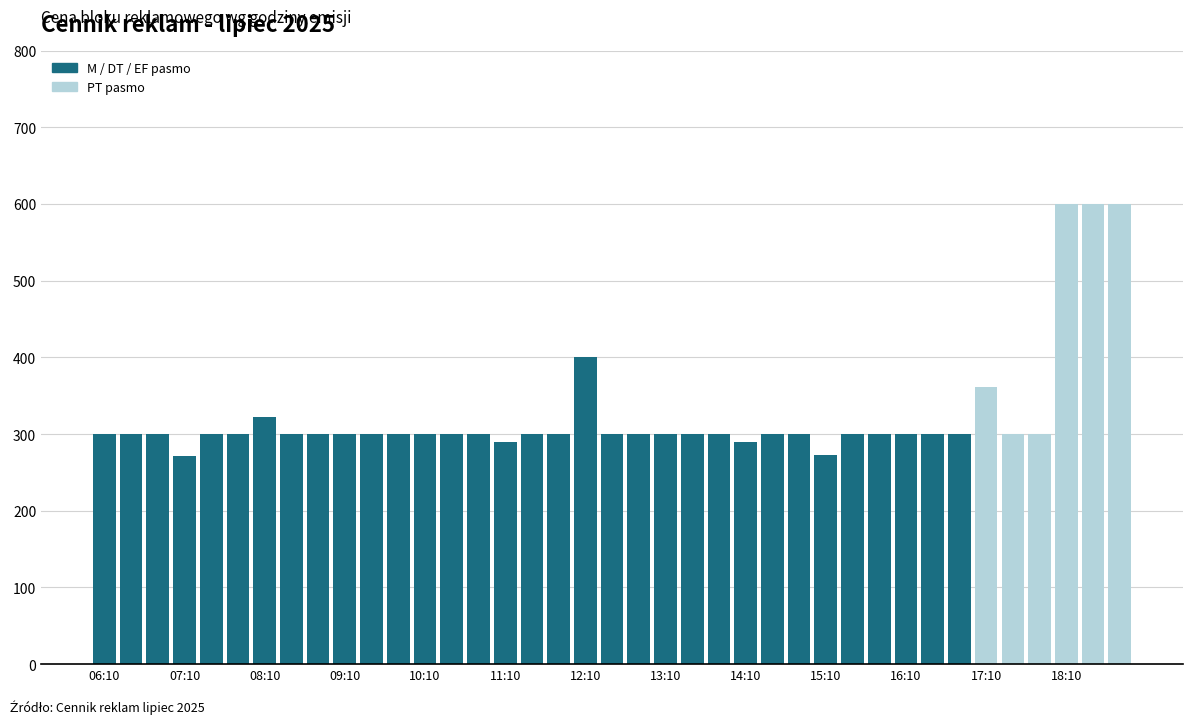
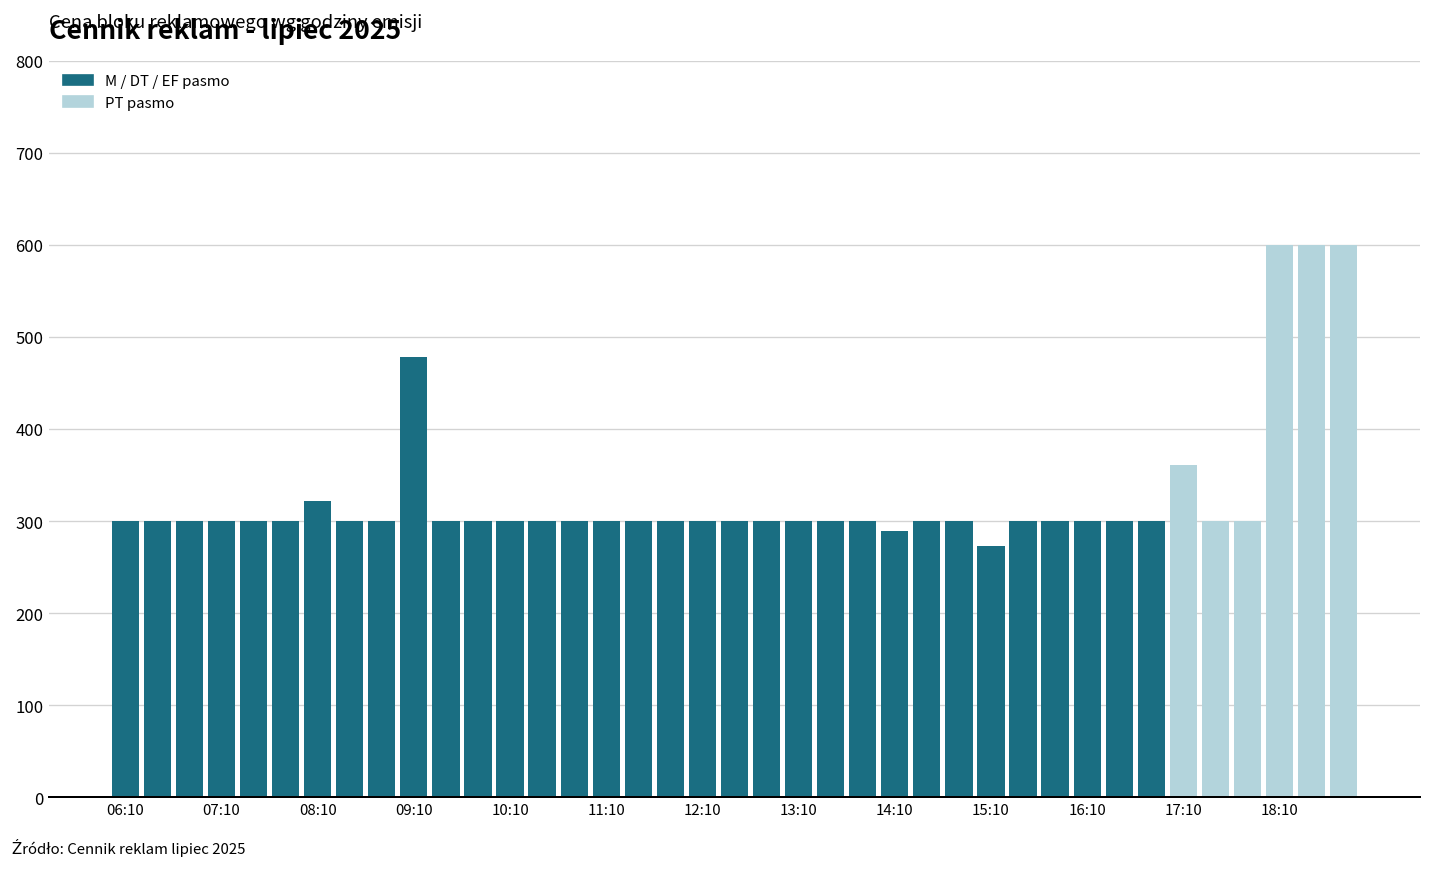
  {
    "06:10": 300,
-   "07:10": 270,
+   "07:10": 300,
    "08:10": 320,
-   "09:10": 300,
+   "09:10": 480,
    "10:10": 300,
-   "11:10": 290,
-   "12:10": 400,
+   "11:10": 300,
+   "12:10": 300,
    "13:10": 300,
    "14:10": 290,
    "15:10": 270,
    "16:10": 300,
    "17:10": 360,
    "18:10": 600
  }
